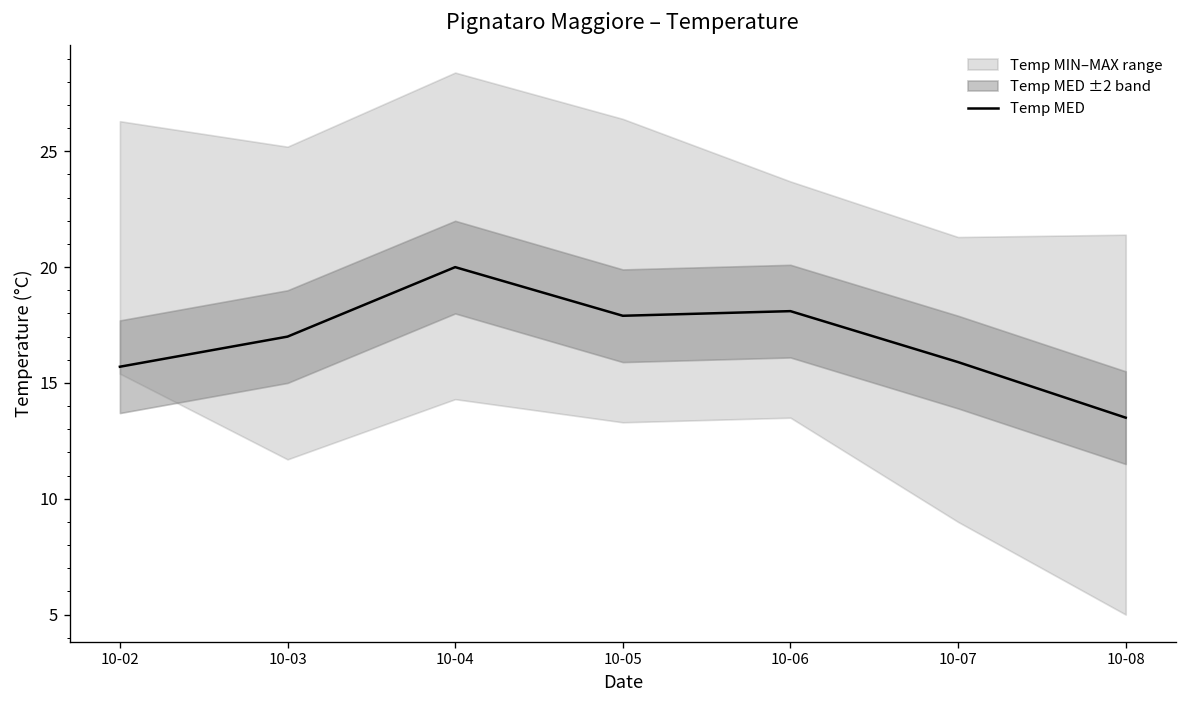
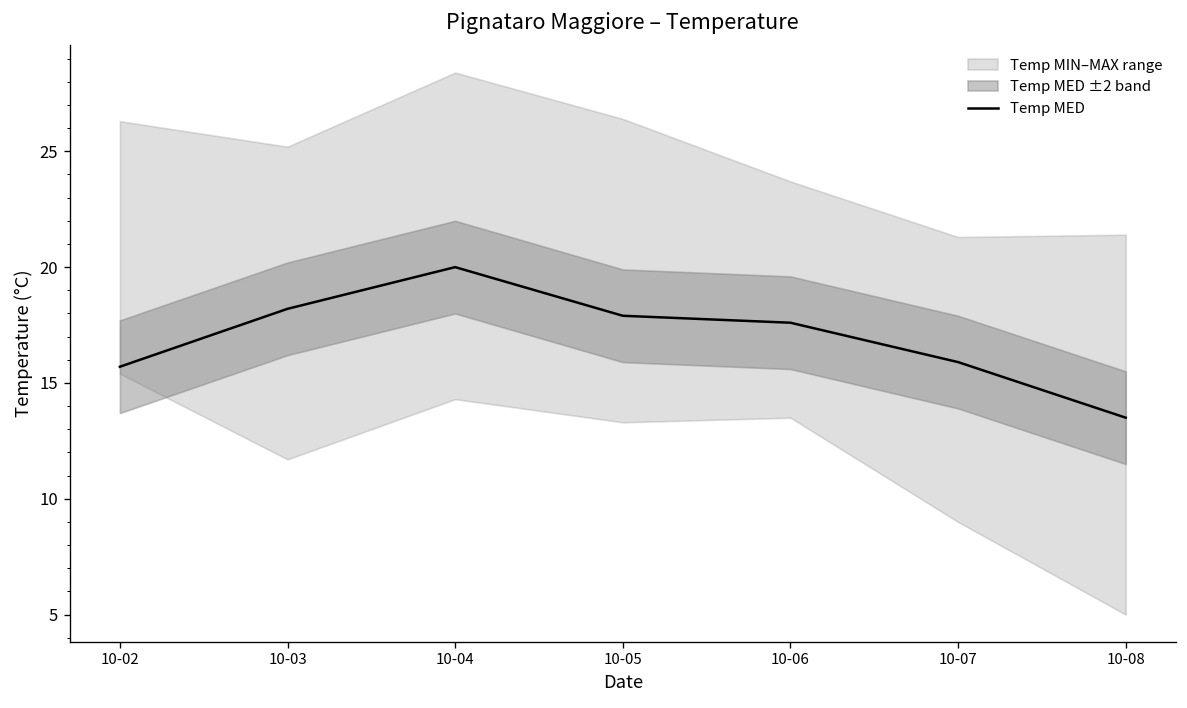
  {
    "Temp MED": {
      "10-02": 15.7,
-     "10-03": 17.0,
+     "10-03": 18.2,
      "10-04": 20.0,
      "10-05": 17.9,
-     "10-06": 18.1,
+     "10-06": 17.6,
      "10-07": 15.9,
      "10-08": 13.5
    }
  }
